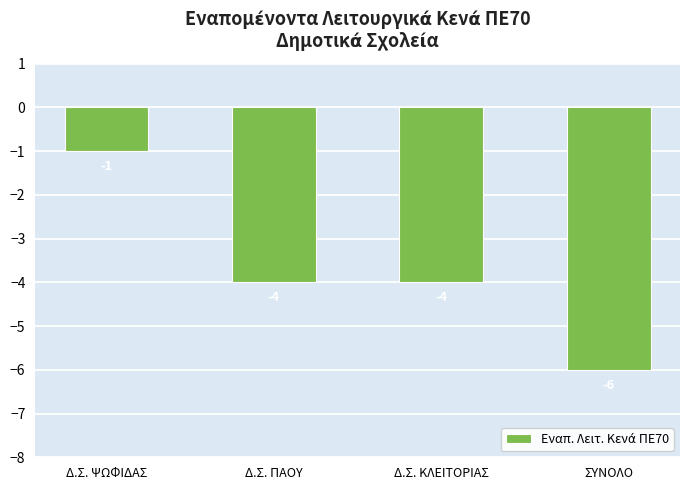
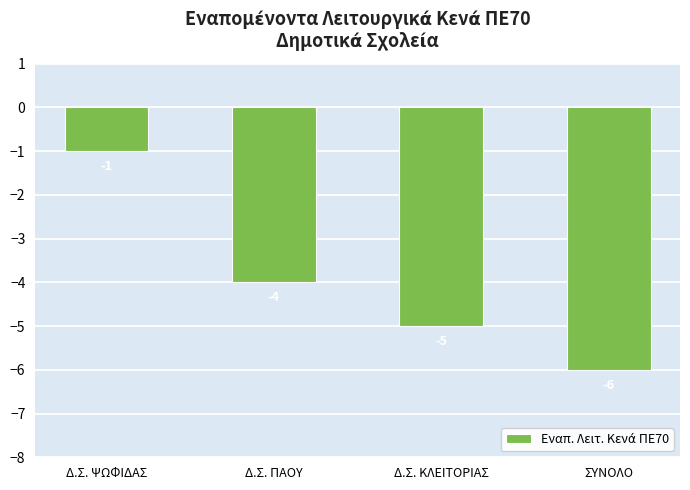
  {
    "Δ.Σ. ΨΩΦΙΔΑΣ": -1,
    "Δ.Σ. ΠΑΟΥ": -4,
-   "Δ.Σ. ΚΛΕΙΤΟΡΙΑΣ": -4,
+   "Δ.Σ. ΚΛΕΙΤΟΡΙΑΣ": -5,
    "ΣΥΝΟΛΟ": -6
  }
